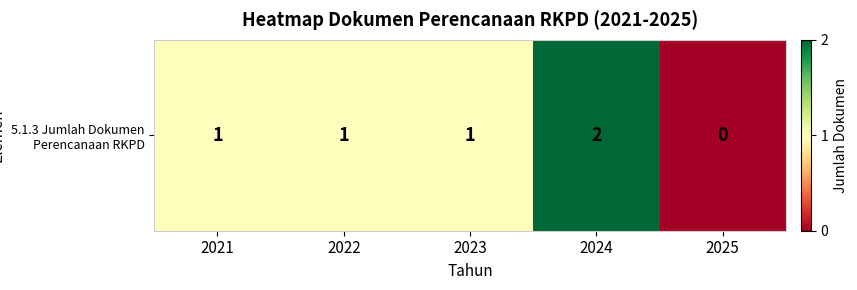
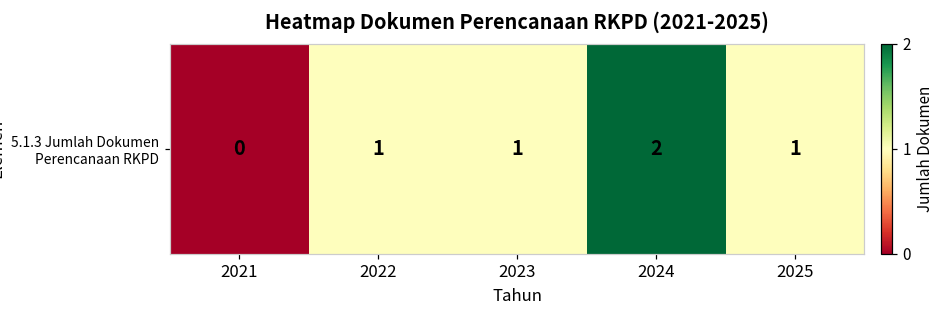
  {
    "5.1.3 Jumlah Dokumen Perencanaan RKPD": {
-     "2021": 1,
+     "2021": 0,
      "2022": 1,
      "2023": 1,
      "2024": 2,
-     "2025": 0
+     "2025": 1
    }
  }
